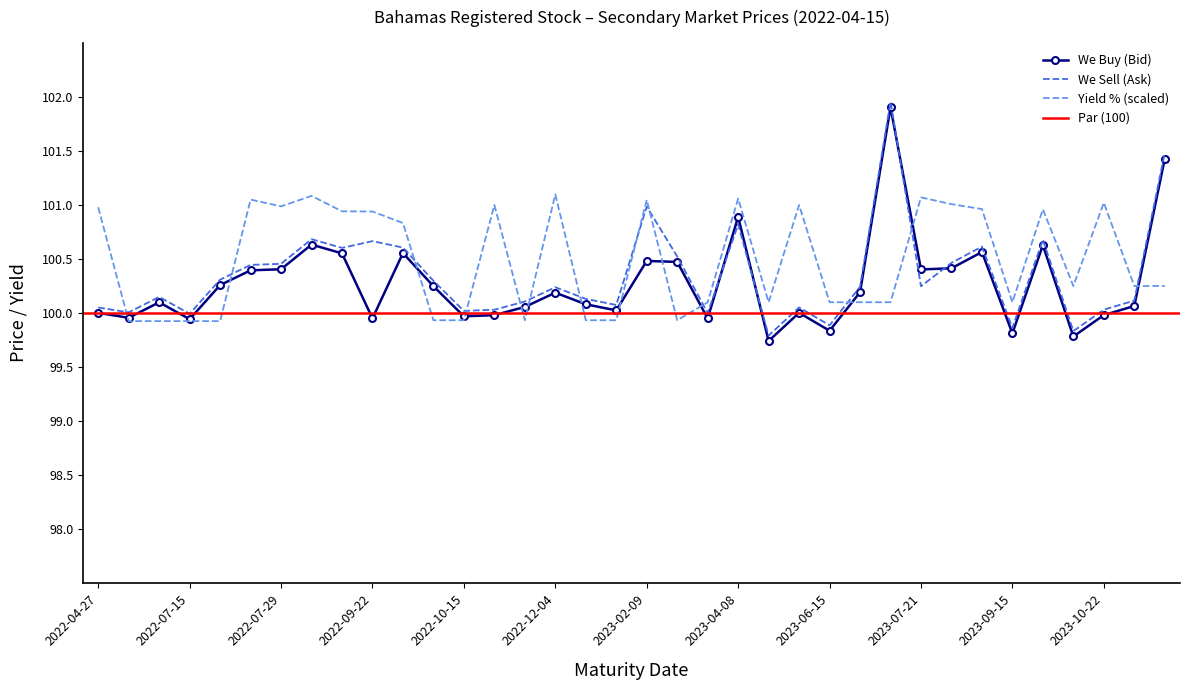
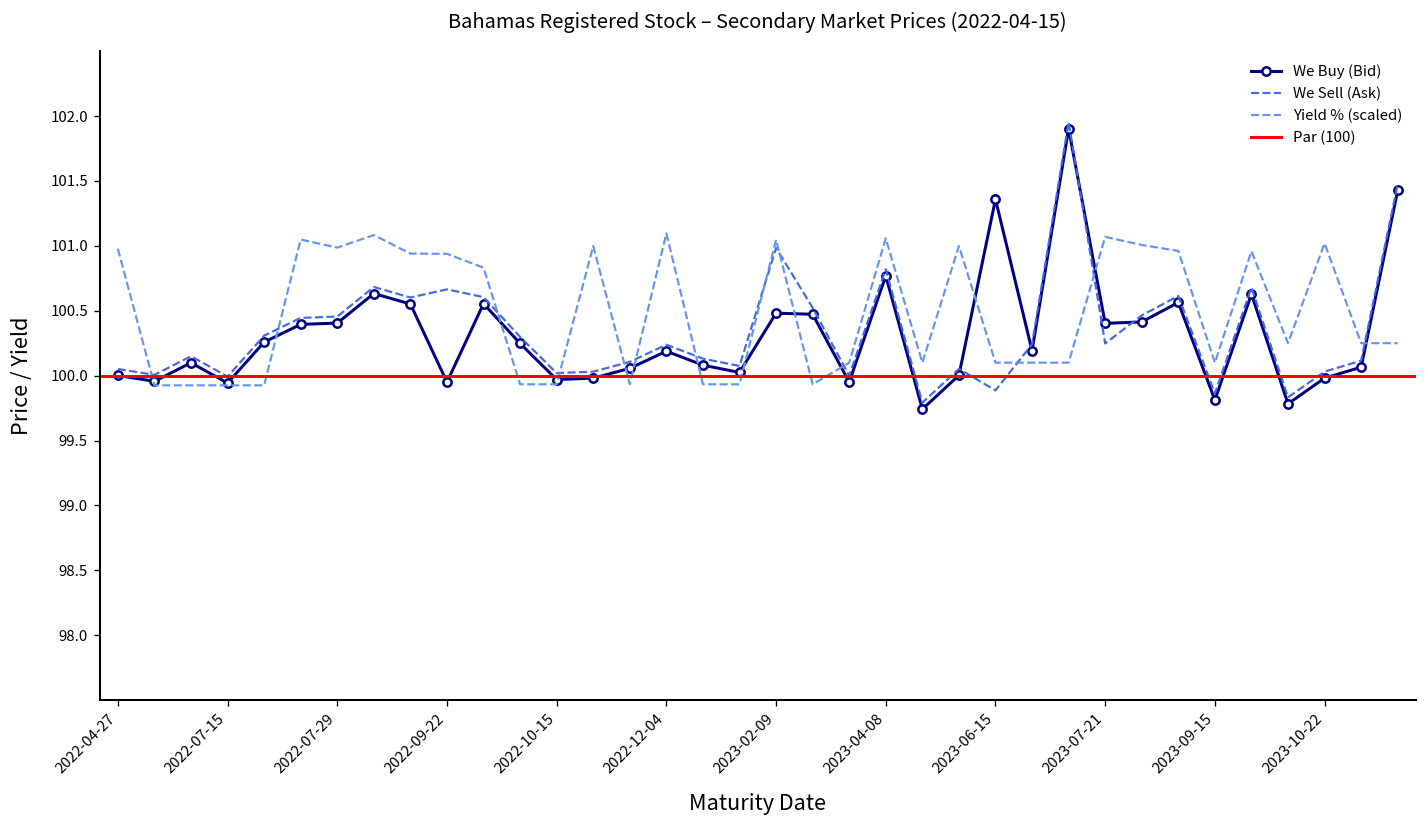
  {
    "We Buy (Bid)": {
      "2022-04-27": 100.00,
      "2022-07-29": 100.40,
      "2022-09-22": 99.95,
      "2022-10-15": 99.97,
      "2022-12-04": 100.19,
      "2023-02-09": 100.48,
-     "2023-04-08": 100.89,
-     "2023-06-15": 99.84,
+     "2023-04-08": 100.77,
+     "2023-06-15": 101.36,
      "2023-07-21": 100.40,
      "2023-09-15": 99.81,
      "2023-10-22": 99.98
    }
  }
